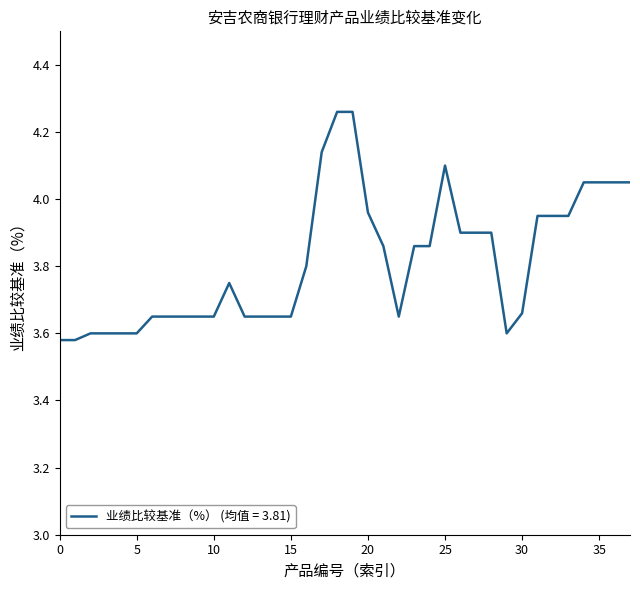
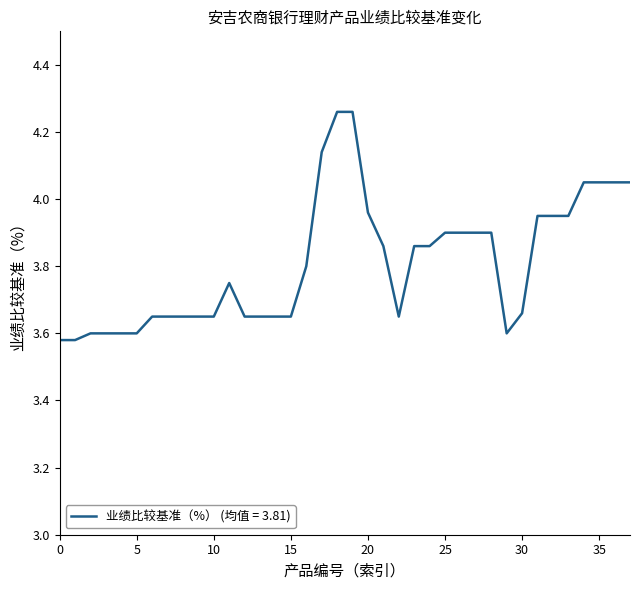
  {
    "0": 3.58,
    "5": 3.6,
    "10": 3.65,
    "15": 3.65,
    "20": 3.96,
-   "25": 4.1,
+   "25": 3.9,
    "30": 3.66,
    "35": 4.05
  }
